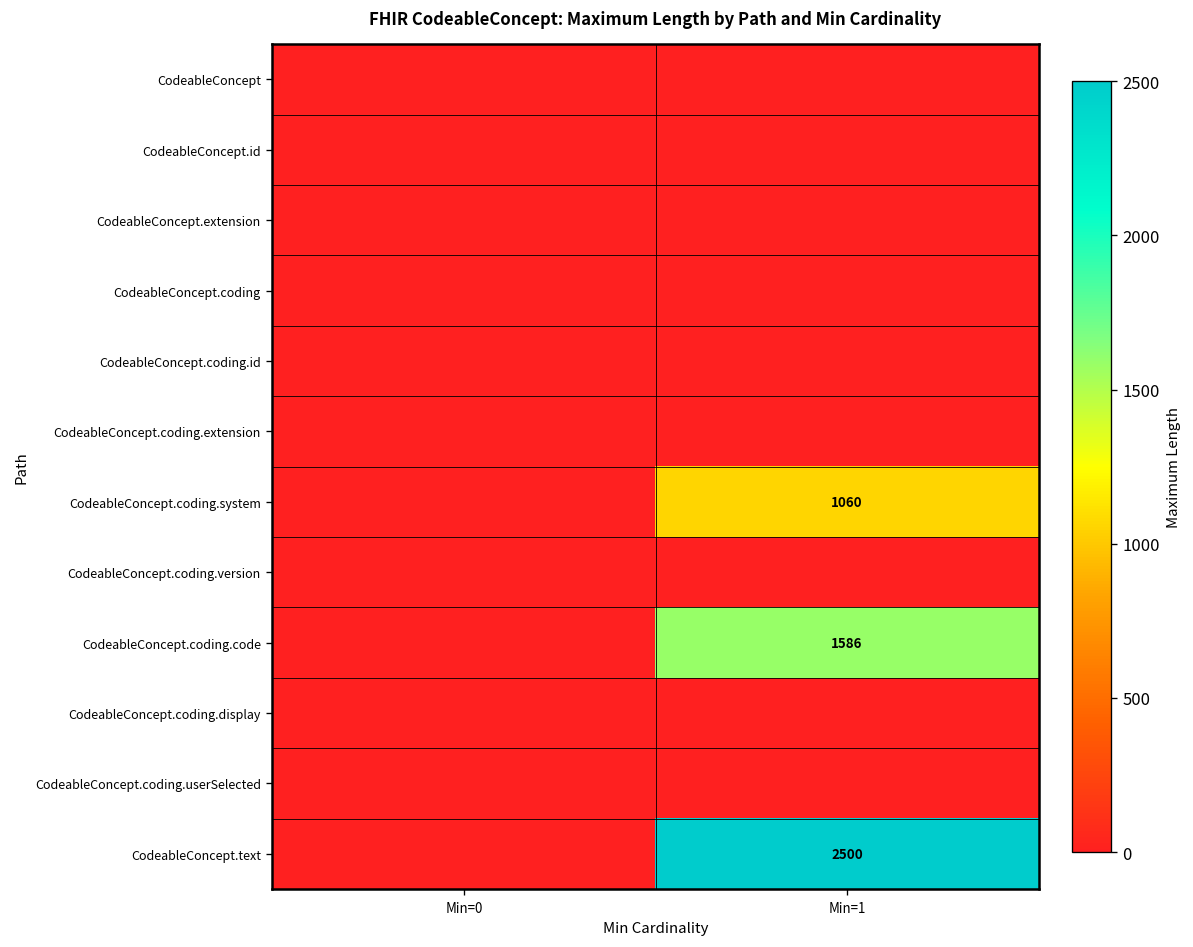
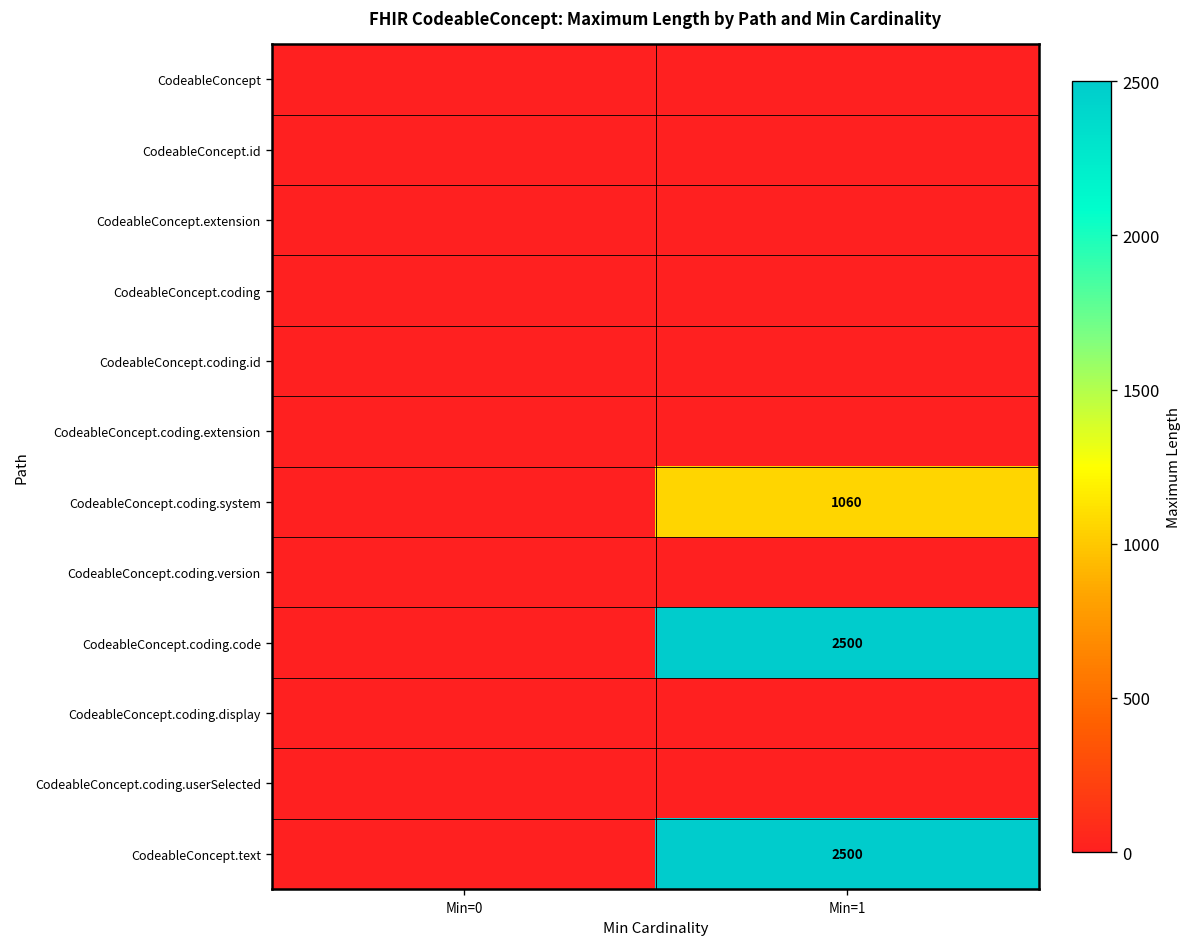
  {
    "CodeableConcept.coding.system": {
      "Min=1": 1060
    },
    "CodeableConcept.coding.code": {
-     "Min=1": 1586
+     "Min=1": 2500
    },
    "CodeableConcept.text": {
      "Min=1": 2500
    }
  }
